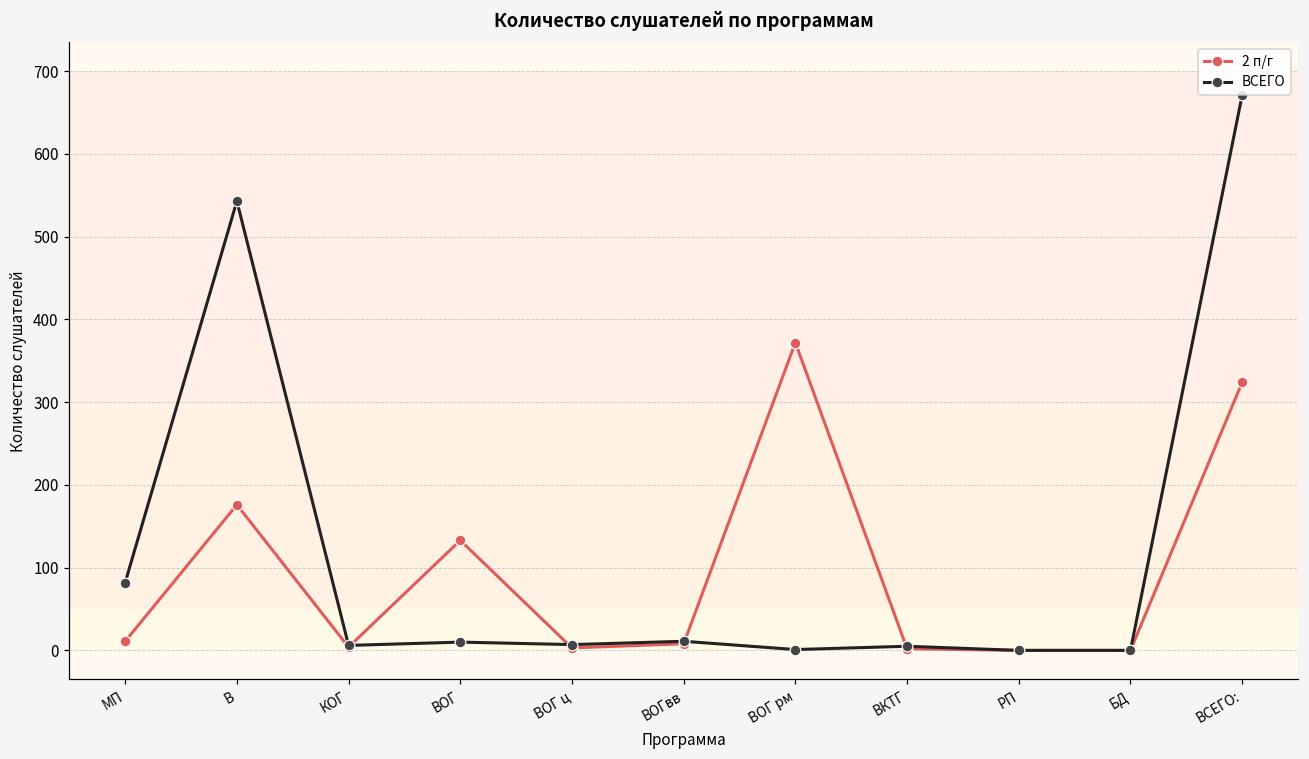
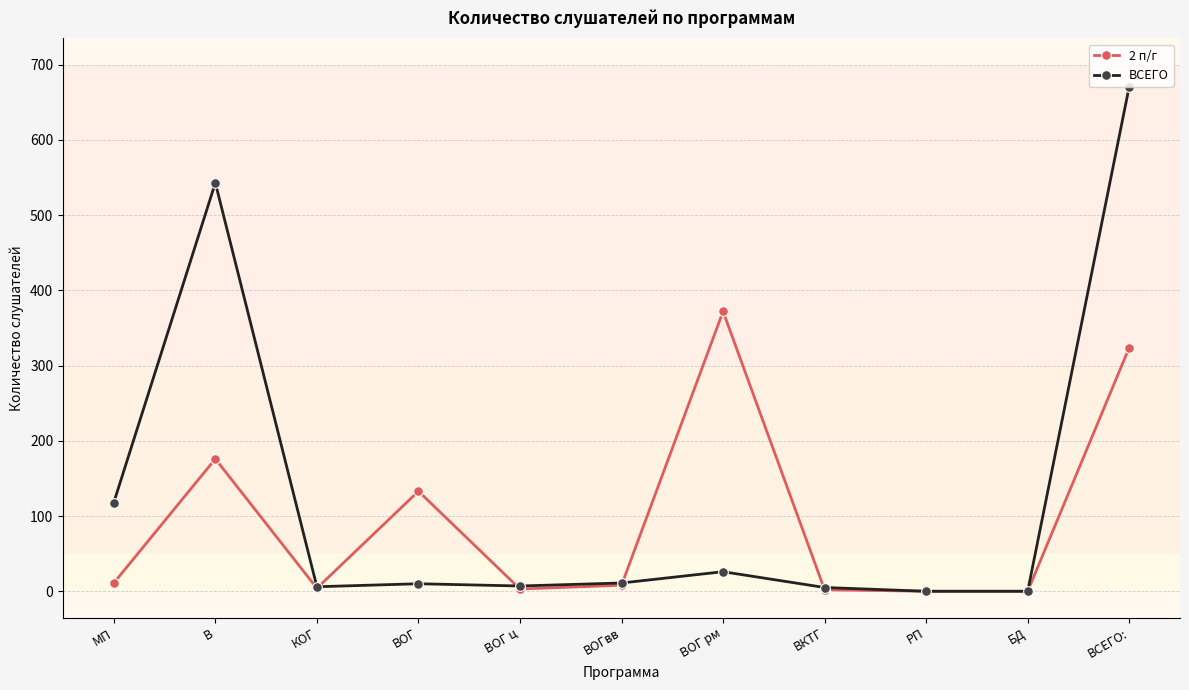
  {
    "2 п/г": {
      "МП": 10,
      "В": 180,
      "ВОГ": 130,
      "ВОГ ц": 0,
      "ВОГ рм": 370,
      "ВСЕГО:": 320
    },
    "ВСЕГО": {
-     "МП": 80,
+     "МП": 120,
      "В": 540,
      "ВОГ": 10,
      "ВОГ ц": 10,
-     "ВОГ рм": 0
+     "ВОГ рм": 30
    }
  }
